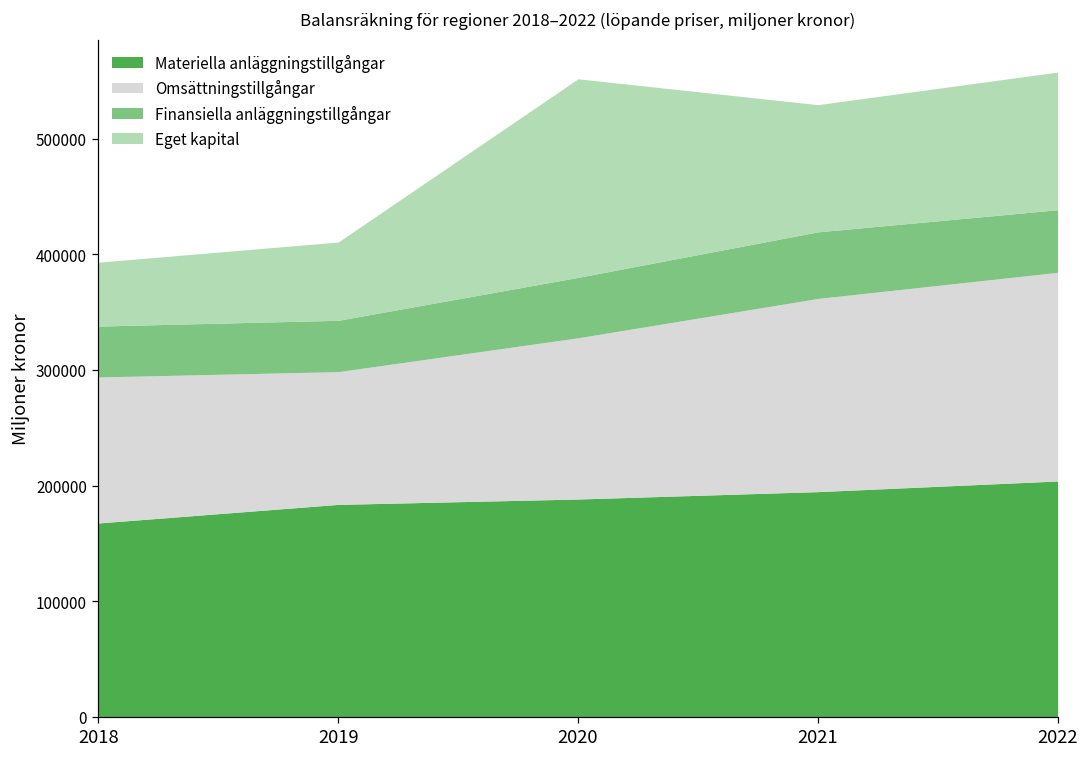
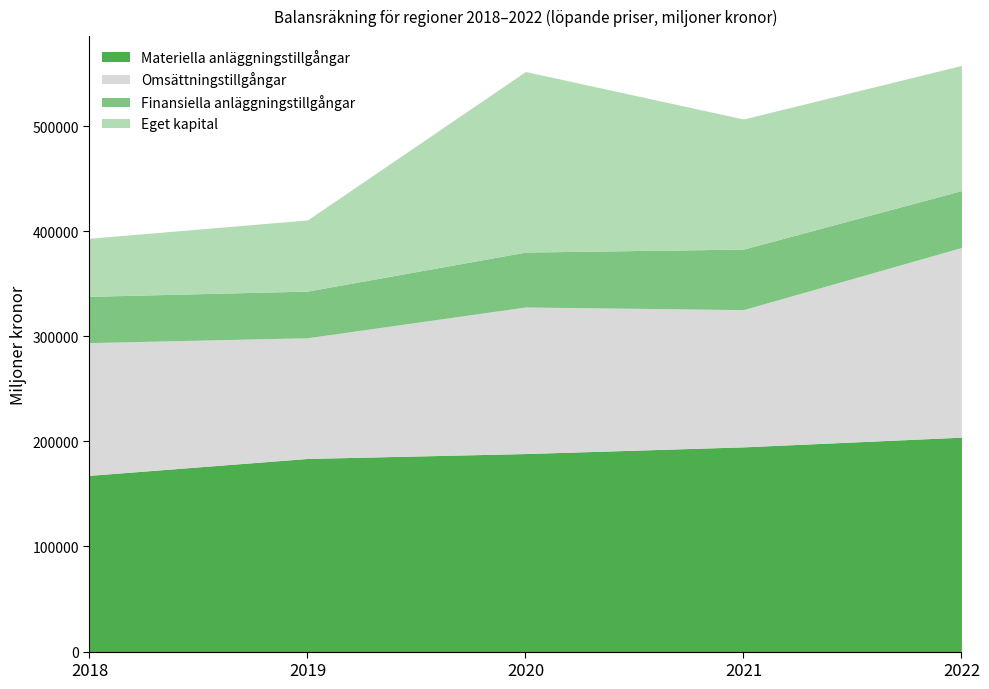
  {
    "Materiella anläggningstillgångar": {
      "2018": 168000,
      "2019": 184000,
      "2020": 188000,
      "2021": 195000,
      "2022": 204000
    },
    "Omsättningstillgångar": {
      "2018": 126000,
      "2019": 115000,
      "2020": 139000,
-     "2021": 167000,
+     "2021": 131000,
      "2022": 180000
    },
    "Finansiella anläggningstillgångar": {
      "2018": 44000,
      "2019": 44000,
      "2020": 52000,
      "2021": 58000,
      "2022": 54000
    },
    "Eget kapital": {
      "2018": 55000,
      "2019": 68000,
      "2020": 172000,
-     "2021": 110000,
+     "2021": 124000,
      "2022": 119000
    }
  }
